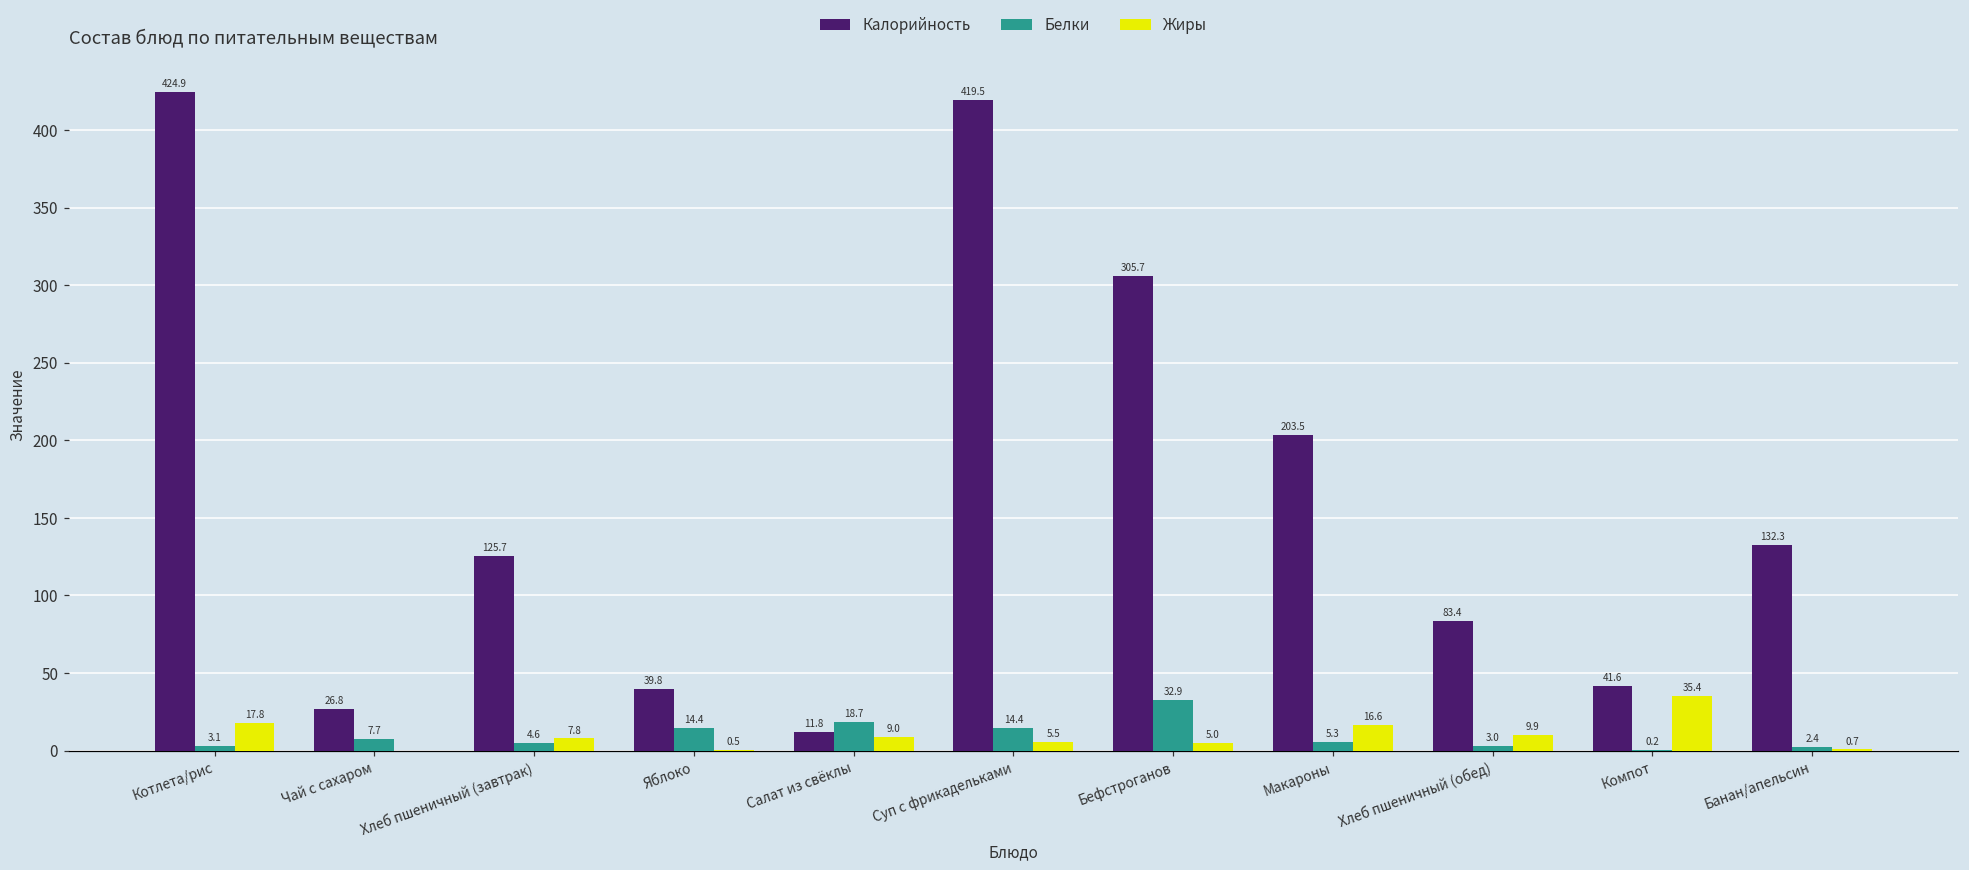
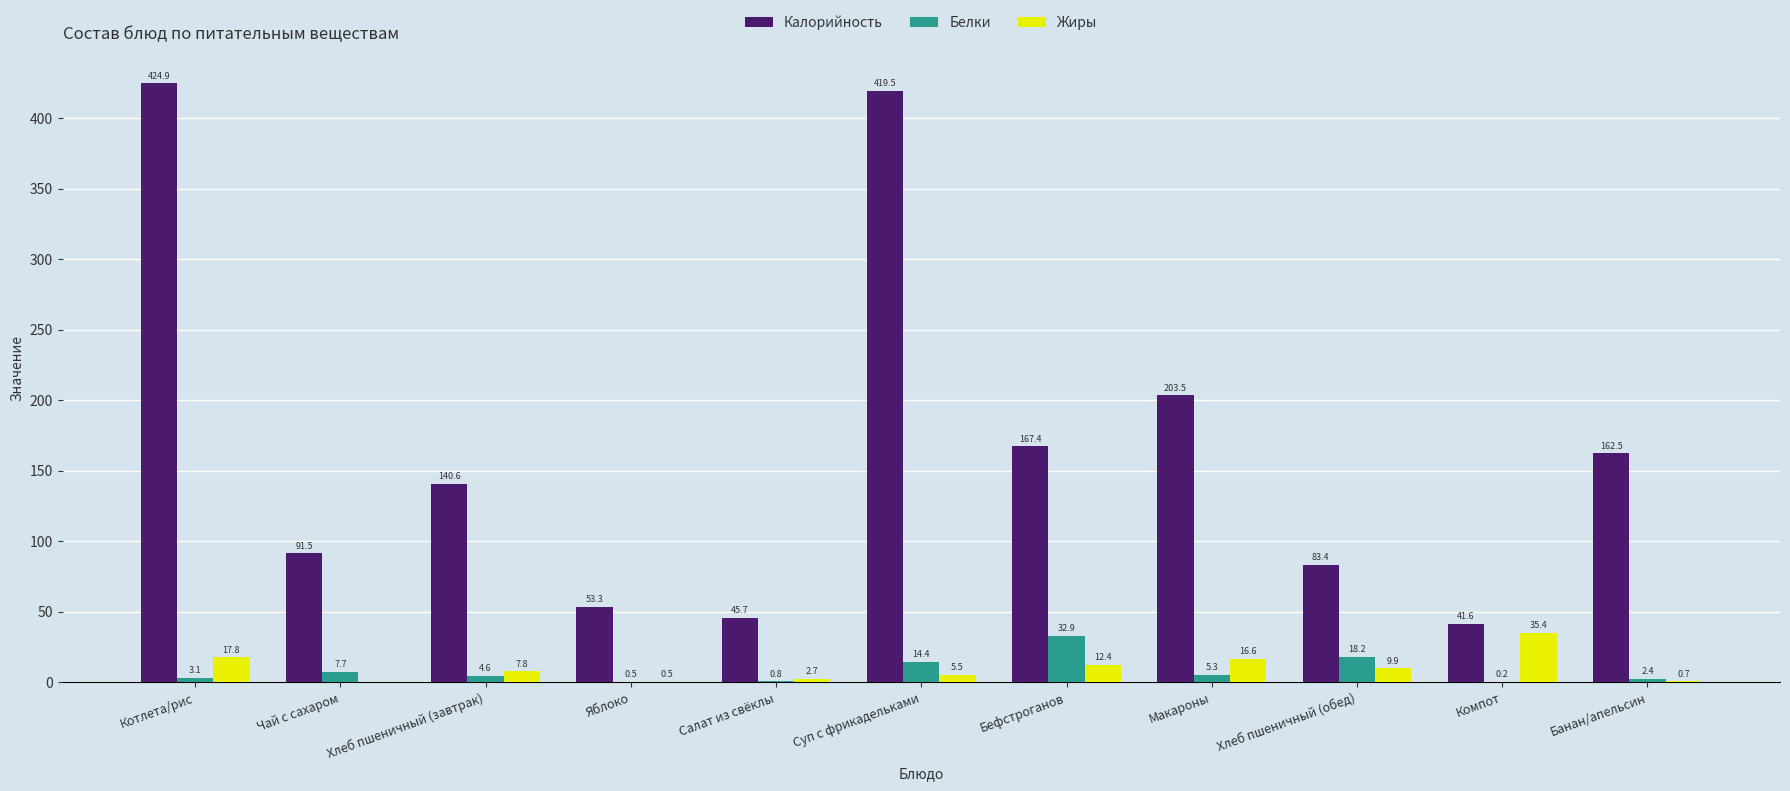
  {
    "Калорийность": {
      "Котлета/рис": 424.9,
-     "Чай с сахаром": 26.8,
-     "Хлеб пшеничный (завтрак)": 125.7,
-     "Яблоко": 39.8,
-     "Салат из свёклы": 11.8,
+     "Чай с сахаром": 91.5,
+     "Хлеб пшеничный (завтрак)": 140.6,
+     "Яблоко": 53.3,
+     "Салат из свёклы": 45.7,
      "Суп с фрикадельками": 419.5,
-     "Бефстроганов": 305.7,
+     "Бефстроганов": 167.4,
      "Макароны": 203.5,
      "Хлеб пшеничный (обед)": 83.4,
      "Компот": 41.6,
-     "Банан/апельсин": 132.3
+     "Банан/апельсин": 162.5
    },
    "Белки": {
      "Котлета/рис": 3.1,
      "Чай с сахаром": 7.7,
      "Хлеб пшеничный (завтрак)": 4.6,
-     "Яблоко": 14.4,
-     "Салат из свёклы": 18.7,
+     "Яблоко": 0.5,
+     "Салат из свёклы": 0.8,
      "Суп с фрикадельками": 14.4,
      "Бефстроганов": 32.9,
      "Макароны": 5.3,
-     "Хлеб пшеничный (обед)": 3.0,
+     "Хлеб пшеничный (обед)": 18.2,
      "Компот": 0.2,
      "Банан/апельсин": 2.4
    },
    "Жиры": {
      "Котлета/рис": 17.8,
      "Хлеб пшеничный (завтрак)": 7.8,
      "Яблоко": 0.5,
-     "Салат из свёклы": 9.0,
+     "Салат из свёклы": 2.7,
      "Суп с фрикадельками": 5.5,
-     "Бефстроганов": 5.0,
+     "Бефстроганов": 12.4,
      "Макароны": 16.6,
      "Хлеб пшеничный (обед)": 9.9,
      "Компот": 35.4,
      "Банан/апельсин": 0.7
    }
  }
